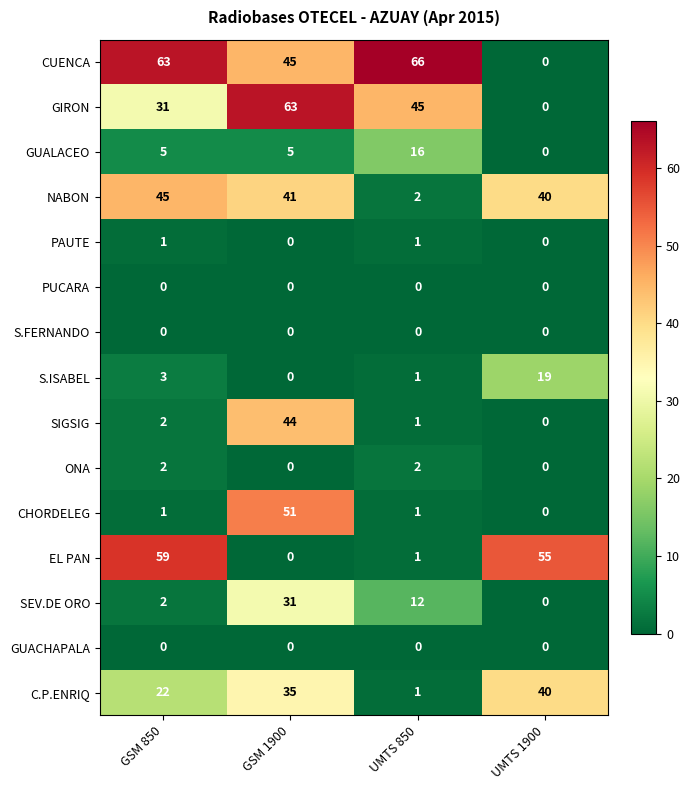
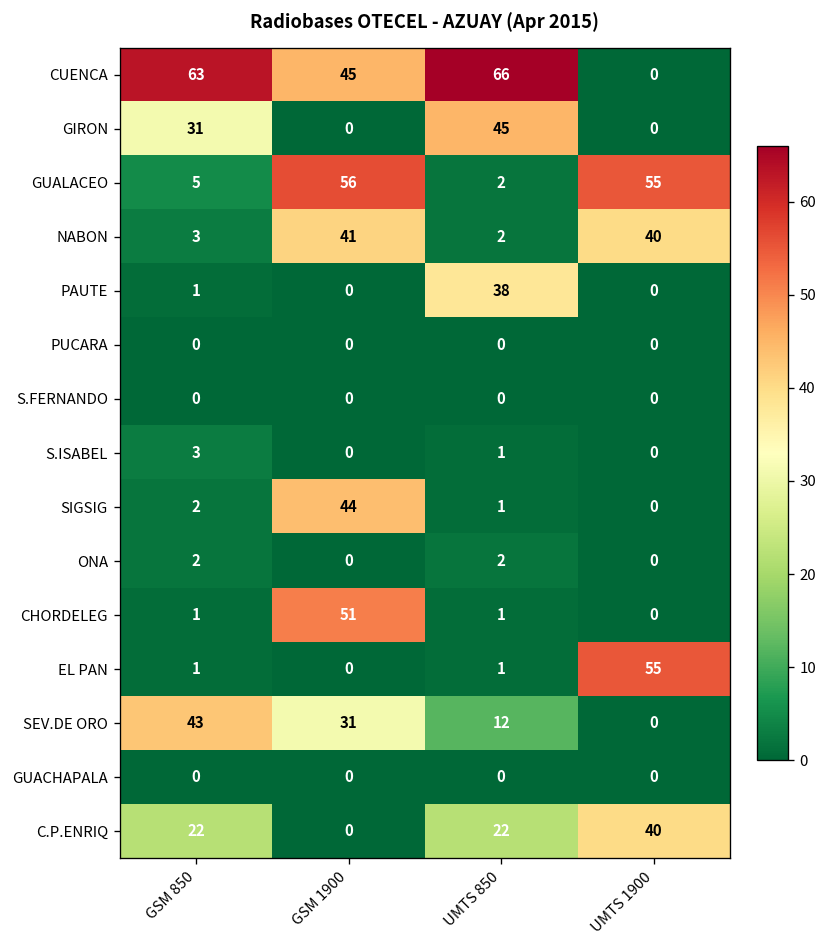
  {
    "CUENCA": {
      "GSM 850": 63,
      "GSM 1900": 45,
      "UMTS 850": 66,
      "UMTS 1900": 0
    },
    "GIRON": {
      "GSM 850": 31,
-     "GSM 1900": 63,
+     "GSM 1900": 0,
      "UMTS 850": 45,
      "UMTS 1900": 0
    },
    "GUALACEO": {
      "GSM 850": 5,
-     "GSM 1900": 5,
-     "UMTS 850": 16,
-     "UMTS 1900": 0
+     "GSM 1900": 56,
+     "UMTS 850": 2,
+     "UMTS 1900": 55
    },
    "NABON": {
-     "GSM 850": 45,
+     "GSM 850": 3,
      "GSM 1900": 41,
      "UMTS 850": 2,
      "UMTS 1900": 40
    },
    "PAUTE": {
      "GSM 850": 1,
      "GSM 1900": 0,
-     "UMTS 850": 1,
+     "UMTS 850": 38,
      "UMTS 1900": 0
    },
    "PUCARA": {
      "GSM 850": 0,
      "GSM 1900": 0,
      "UMTS 850": 0,
      "UMTS 1900": 0
    },
    "S.FERNANDO": {
      "GSM 850": 0,
      "GSM 1900": 0,
      "UMTS 850": 0,
      "UMTS 1900": 0
    },
    "S.ISABEL": {
      "GSM 850": 3,
      "GSM 1900": 0,
      "UMTS 850": 1,
-     "UMTS 1900": 19
+     "UMTS 1900": 0
    },
    "SIGSIG": {
      "GSM 850": 2,
      "GSM 1900": 44,
      "UMTS 850": 1,
      "UMTS 1900": 0
    },
    "ONA": {
      "GSM 850": 2,
      "GSM 1900": 0,
      "UMTS 850": 2,
      "UMTS 1900": 0
    },
    "CHORDELEG": {
      "GSM 850": 1,
      "GSM 1900": 51,
      "UMTS 850": 1,
      "UMTS 1900": 0
    },
    "EL PAN": {
-     "GSM 850": 59,
+     "GSM 850": 1,
      "GSM 1900": 0,
      "UMTS 850": 1,
      "UMTS 1900": 55
    },
    "SEV.DE ORO": {
-     "GSM 850": 2,
+     "GSM 850": 43,
      "GSM 1900": 31,
      "UMTS 850": 12,
      "UMTS 1900": 0
    },
    "GUACHAPALA": {
      "GSM 850": 0,
      "GSM 1900": 0,
      "UMTS 850": 0,
      "UMTS 1900": 0
    },
    "C.P.ENRIQ": {
      "GSM 850": 22,
-     "GSM 1900": 35,
-     "UMTS 850": 1,
+     "GSM 1900": 0,
+     "UMTS 850": 22,
      "UMTS 1900": 40
    }
  }
